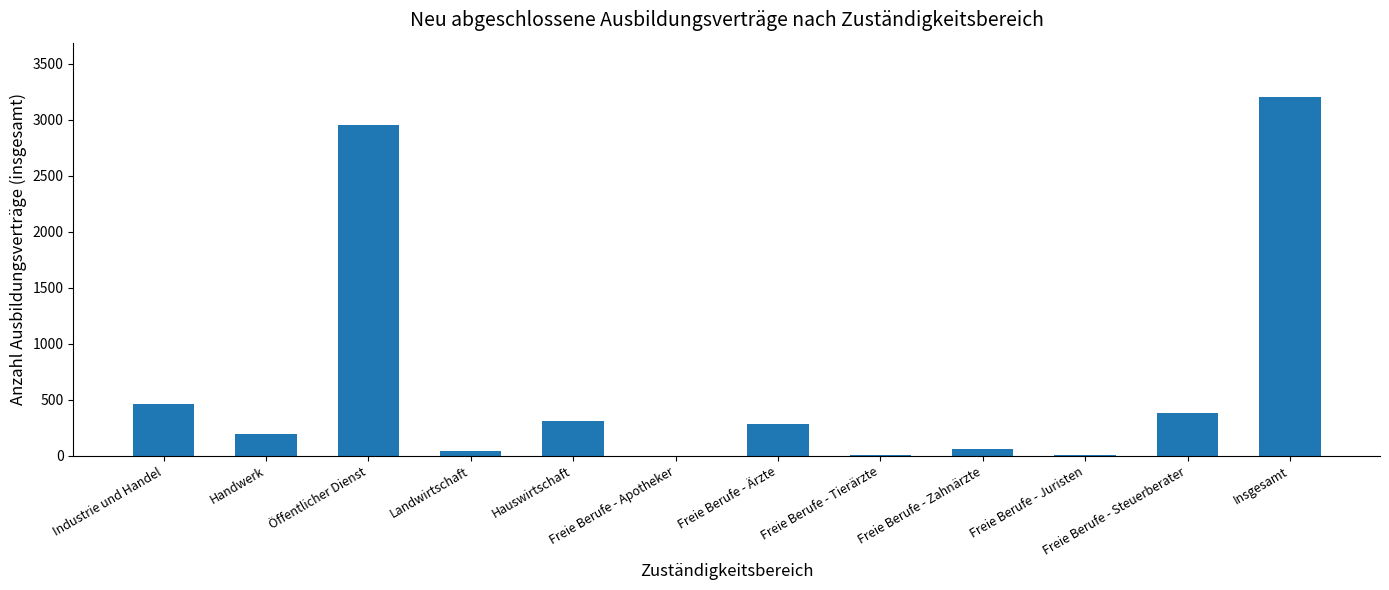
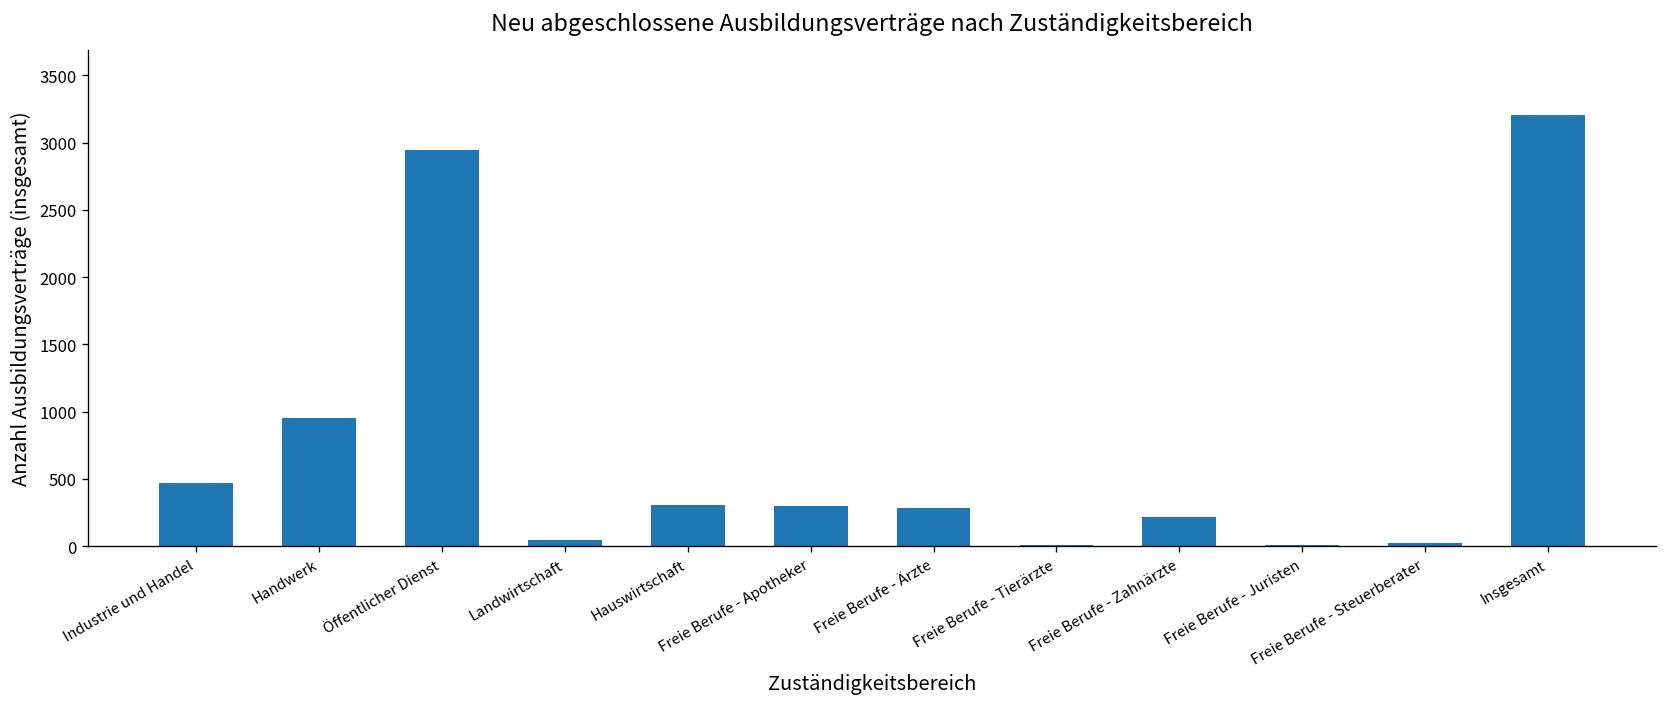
  {
    "Industrie und Handel": 470,
-   "Handwerk": 200,
+   "Handwerk": 950,
    "Öffentlicher Dienst": 2950,
    "Landwirtschaft": 40,
    "Hauswirtschaft": 310,
-   "Freie Berufe - Apotheker": 0,
+   "Freie Berufe - Apotheker": 300,
    "Freie Berufe - Ärzte": 290,
-   "Freie Berufe - Zahnärzte": 60,
-   "Freie Berufe - Steuerberater": 390,
+   "Freie Berufe - Zahnärzte": 220,
+   "Freie Berufe - Steuerberater": 20,
    "Insgesamt": 3210
  }
